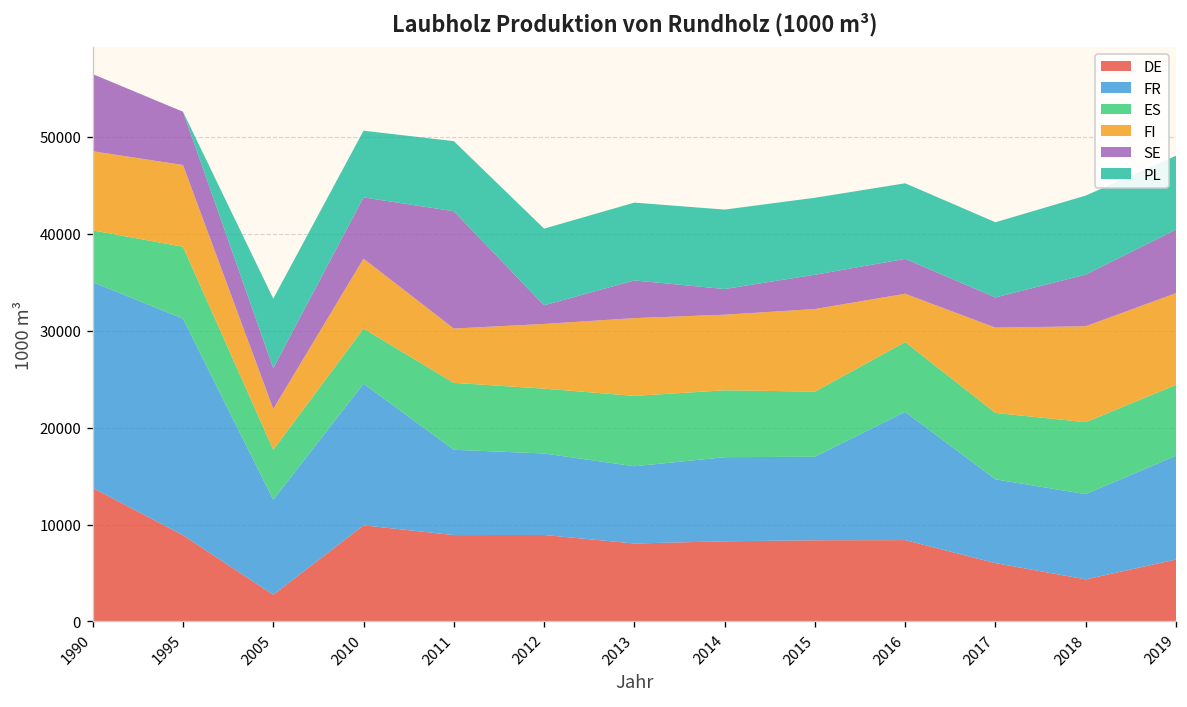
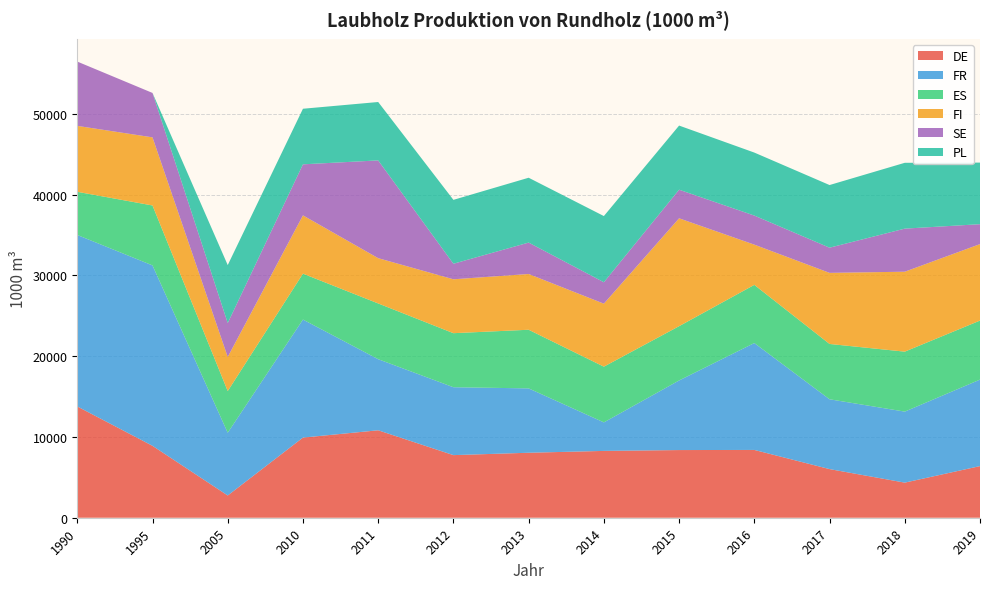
  {
    "DE": {
      "1990": 14000,
      "1995": 9000,
      "2005": 3000,
      "2010": 10000,
-     "2011": 9000,
-     "2012": 9000,
+     "2011": 11000,
+     "2012": 8000,
      "2013": 8000,
      "2014": 8000,
      "2015": 8000,
      "2016": 8000,
      "2017": 6000,
      "2018": 4000,
      "2019": 6000
    },
    "FR": {
      "1990": 21000,
      "1995": 22000,
-     "2005": 10000,
+     "2005": 8000,
      "2010": 15000,
      "2011": 9000,
      "2012": 8000,
      "2013": 8000,
-     "2014": 9000,
+     "2014": 4000,
      "2015": 9000,
      "2016": 13000,
      "2017": 9000,
      "2018": 9000,
      "2019": 11000
    },
    "FI": {
      "1990": 8000,
      "1995": 8000,
      "2005": 4000,
      "2010": 7000,
      "2011": 6000,
      "2012": 7000,
-     "2013": 8000,
+     "2013": 7000,
      "2014": 8000,
-     "2015": 9000,
+     "2015": 13000,
      "2016": 5000,
      "2017": 9000,
      "2018": 10000,
      "2019": 9000
    },
    "SE": {
      "2005": 4000,
      "2010": 6000,
      "2011": 12000,
      "2012": 2000,
      "2013": 4000,
      "2014": 3000,
      "2015": 4000,
      "2016": 4000,
      "2017": 3000,
      "2018": 5000,
-     "2019": 7000
+     "2019": 2000
    }
  }
